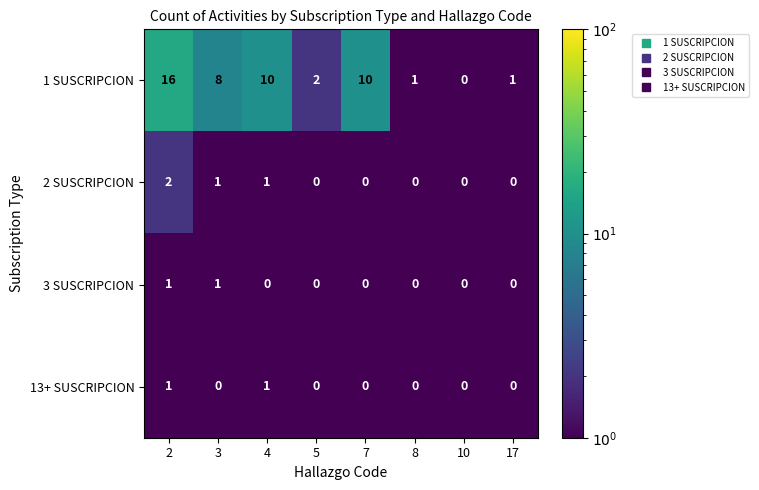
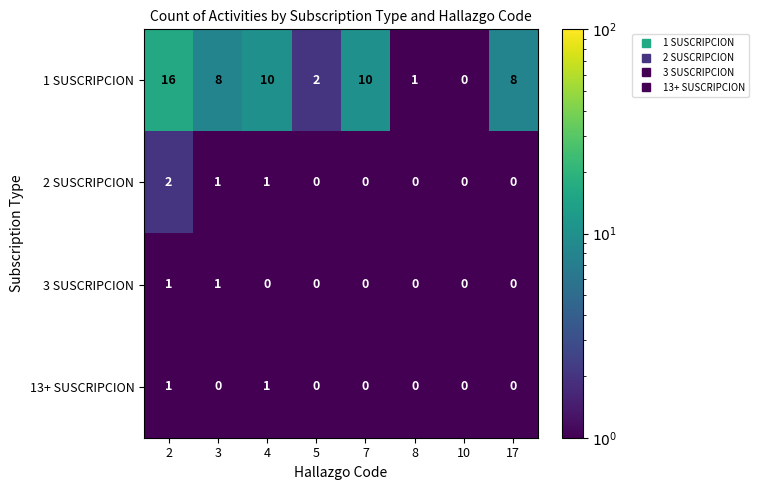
  {
    "1 SUSCRIPCION": {
      "2": 16,
      "3": 8,
      "4": 10,
      "5": 2,
      "7": 10,
      "8": 1,
      "10": 0,
-     "17": 1
+     "17": 8
    },
    "2 SUSCRIPCION": {
      "2": 2,
      "3": 1,
      "4": 1,
      "5": 0,
      "7": 0,
      "8": 0,
      "10": 0,
      "17": 0
    },
    "3 SUSCRIPCION": {
      "2": 1,
      "3": 1,
      "4": 0,
      "5": 0,
      "7": 0,
      "8": 0,
      "10": 0,
      "17": 0
    },
    "13+ SUSCRIPCION": {
      "2": 1,
      "3": 0,
      "4": 1,
      "5": 0,
      "7": 0,
      "8": 0,
      "10": 0,
      "17": 0
    }
  }
